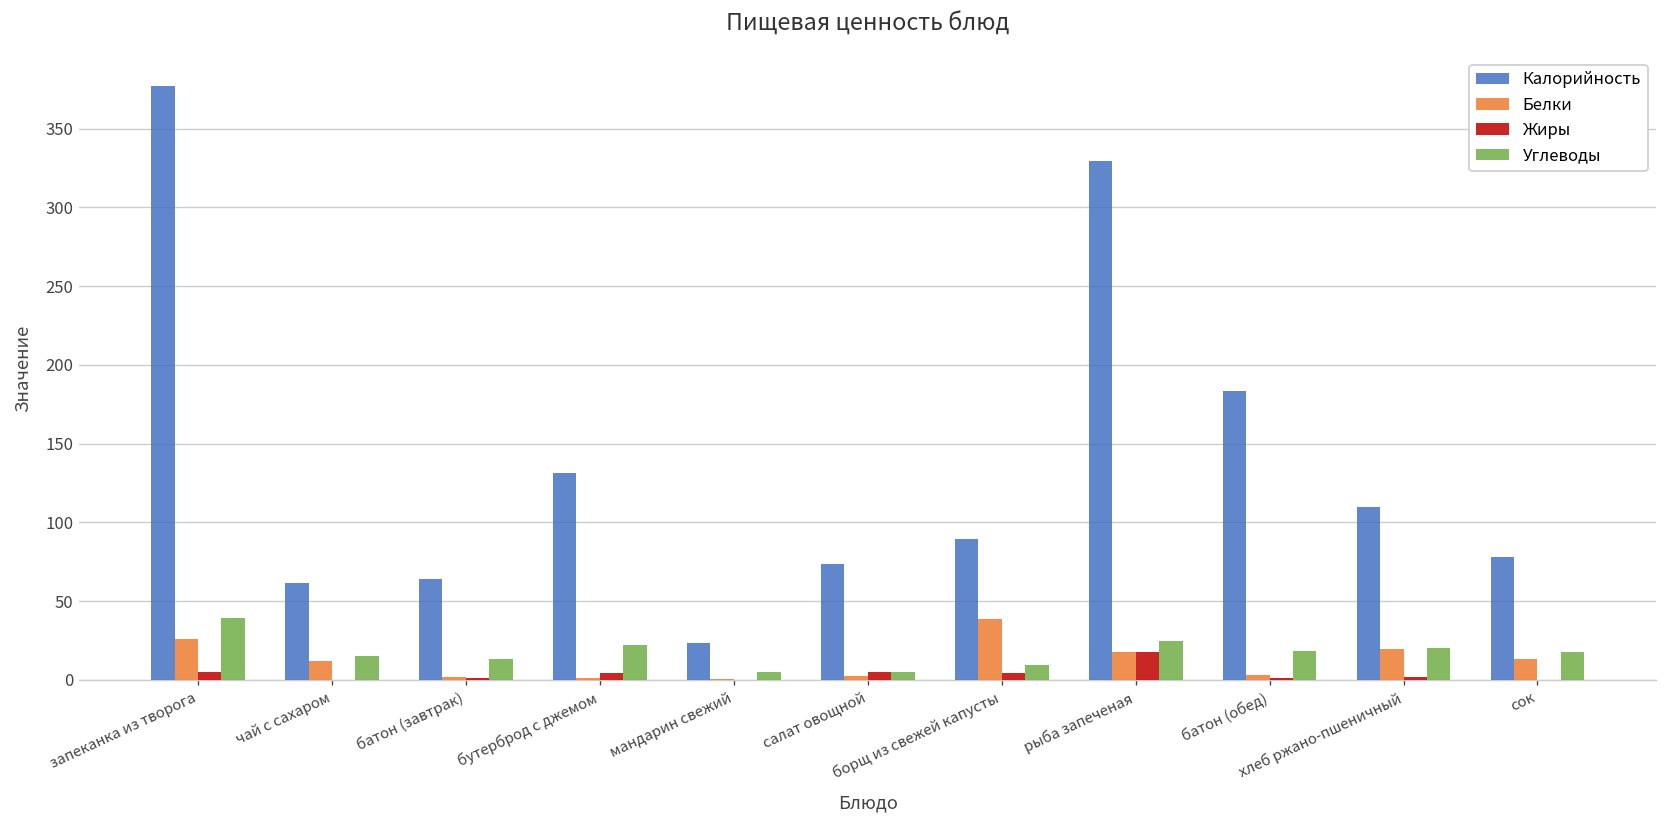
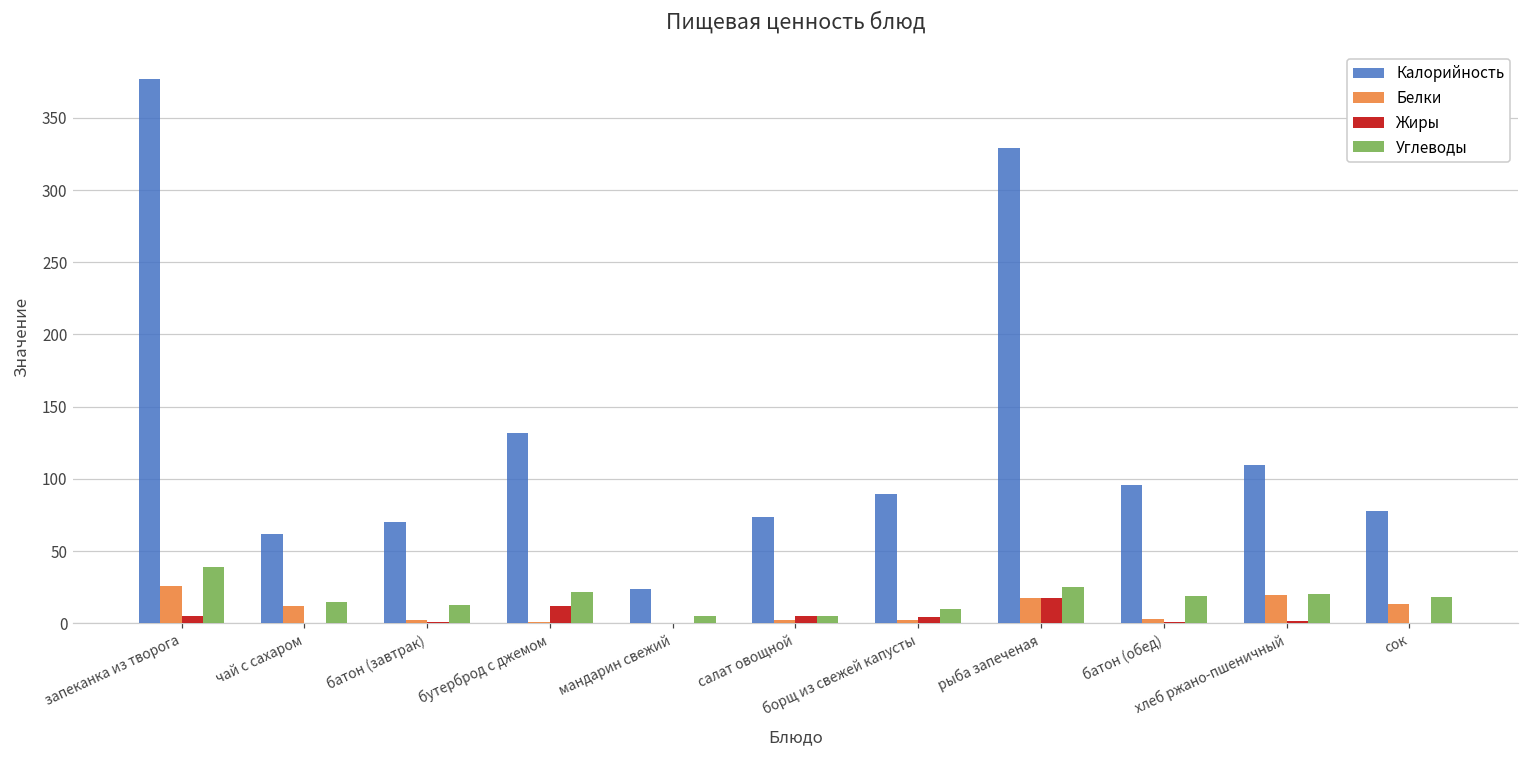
  {
    "Калорийность": {
      "запеканка из творога": 377,
      "чай с сахаром": 62,
-     "батон (завтрак)": 64,
+     "батон (завтрак)": 70,
      "бутерброд с джемом": 132,
      "мандарин свежий": 24,
      "салат овощной": 74,
      "борщ из свежей капусты": 89,
      "рыба запеченая": 329,
-     "батон (обед)": 184,
+     "батон (обед)": 96,
      "хлеб ржано-пшеничный": 110,
      "сок": 78
    },
    "Белки": {
      "запеканка из творога": 26,
      "чай с сахаром": 12,
      "батон (завтрак)": 2,
      "салат овощной": 3,
-     "борщ из свежей капусты": 39,
+     "борщ из свежей капусты": 3,
      "рыба запеченая": 18,
      "батон (обед)": 3,
      "хлеб ржано-пшеничный": 20,
      "сок": 13
    },
    "Жиры": {
      "запеканка из творога": 5,
-     "бутерброд с джемом": 4,
+     "бутерброд с джемом": 12,
      "салат овощной": 5,
      "борщ из свежей капусты": 5,
      "рыба запеченая": 18
    },
    "Углеводы": {
      "запеканка из творога": 39,
      "чай с сахаром": 15,
      "батон (завтрак)": 13,
      "бутерброд с джемом": 22,
      "мандарин свежий": 5,
      "салат овощной": 5,
      "борщ из свежей капусты": 10,
      "рыба запеченая": 25,
      "батон (обед)": 19,
      "хлеб ржано-пшеничный": 20,
      "сок": 18
    }
  }
